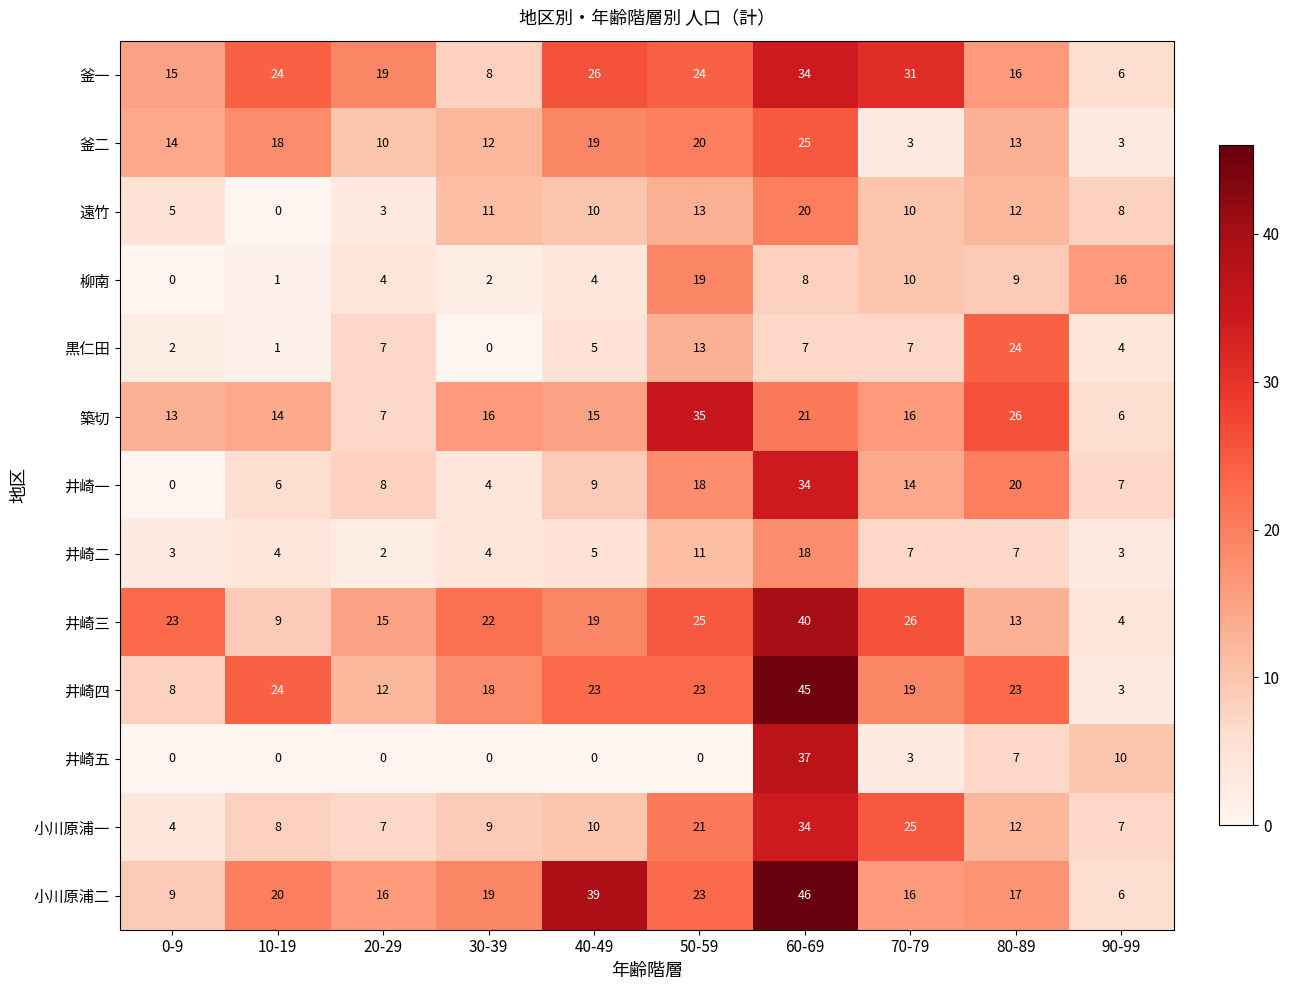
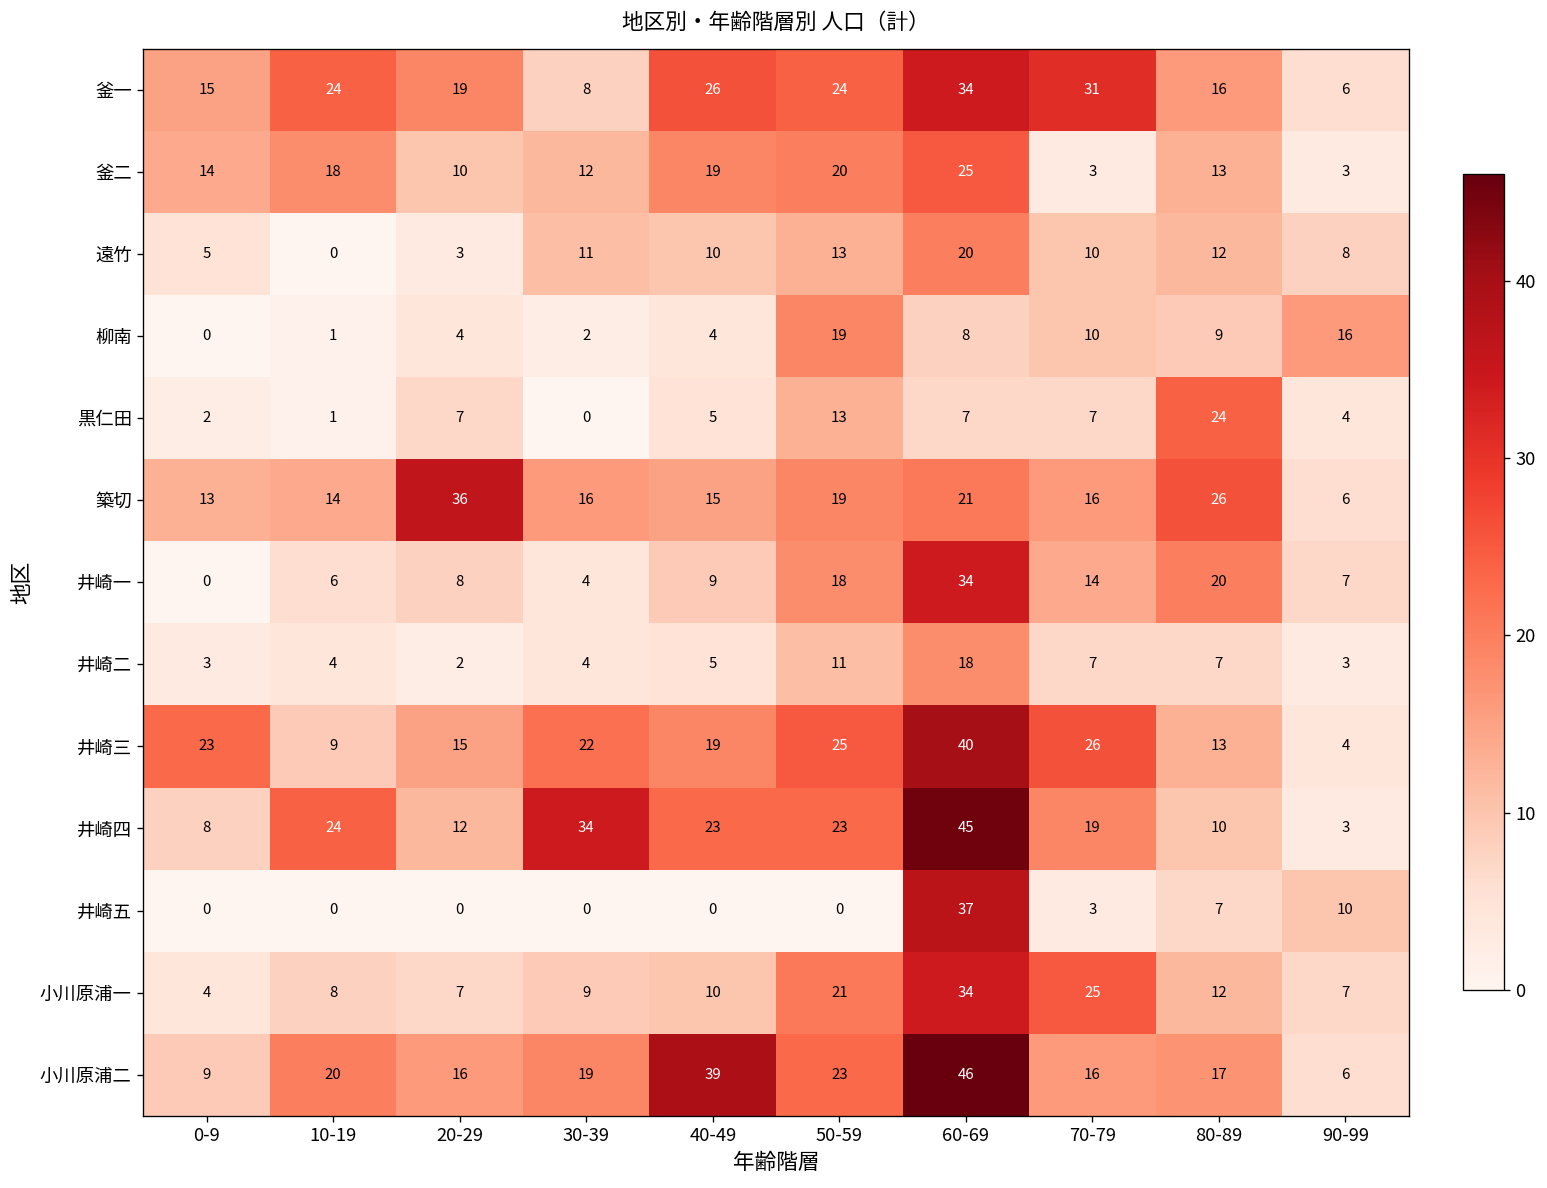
  {
    "釜一": {
      "0-9": 15,
      "10-19": 24,
      "20-29": 19,
      "30-39": 8,
      "40-49": 26,
      "50-59": 24,
      "60-69": 34,
      "70-79": 31,
      "80-89": 16,
      "90-99": 6
    },
    "釜二": {
      "0-9": 14,
      "10-19": 18,
      "20-29": 10,
      "30-39": 12,
      "40-49": 19,
      "50-59": 20,
      "60-69": 25,
      "70-79": 3,
      "80-89": 13,
      "90-99": 3
    },
    "遠竹": {
      "0-9": 5,
      "10-19": 0,
      "20-29": 3,
      "30-39": 11,
      "40-49": 10,
      "50-59": 13,
      "60-69": 20,
      "70-79": 10,
      "80-89": 12,
      "90-99": 8
    },
    "柳南": {
      "0-9": 0,
      "10-19": 1,
      "20-29": 4,
      "30-39": 2,
      "40-49": 4,
      "50-59": 19,
      "60-69": 8,
      "70-79": 10,
      "80-89": 9,
      "90-99": 16
    },
    "黒仁田": {
      "0-9": 2,
      "10-19": 1,
      "20-29": 7,
      "30-39": 0,
      "40-49": 5,
      "50-59": 13,
      "60-69": 7,
      "70-79": 7,
      "80-89": 24,
      "90-99": 4
    },
    "築切": {
      "0-9": 13,
      "10-19": 14,
-     "20-29": 7,
+     "20-29": 36,
      "30-39": 16,
      "40-49": 15,
-     "50-59": 35,
+     "50-59": 19,
      "60-69": 21,
      "70-79": 16,
      "80-89": 26,
      "90-99": 6
    },
    "井崎一": {
      "0-9": 0,
      "10-19": 6,
      "20-29": 8,
      "30-39": 4,
      "40-49": 9,
      "50-59": 18,
      "60-69": 34,
      "70-79": 14,
      "80-89": 20,
      "90-99": 7
    },
    "井崎二": {
      "0-9": 3,
      "10-19": 4,
      "20-29": 2,
      "30-39": 4,
      "40-49": 5,
      "50-59": 11,
      "60-69": 18,
      "70-79": 7,
      "80-89": 7,
      "90-99": 3
    },
    "井崎三": {
      "0-9": 23,
      "10-19": 9,
      "20-29": 15,
      "30-39": 22,
      "40-49": 19,
      "50-59": 25,
      "60-69": 40,
      "70-79": 26,
      "80-89": 13,
      "90-99": 4
    },
    "井崎四": {
      "0-9": 8,
      "10-19": 24,
      "20-29": 12,
-     "30-39": 18,
+     "30-39": 34,
      "40-49": 23,
      "50-59": 23,
      "60-69": 45,
      "70-79": 19,
-     "80-89": 23,
+     "80-89": 10,
      "90-99": 3
    },
    "井崎五": {
      "0-9": 0,
      "10-19": 0,
      "20-29": 0,
      "30-39": 0,
      "40-49": 0,
      "50-59": 0,
      "60-69": 37,
      "70-79": 3,
      "80-89": 7,
      "90-99": 10
    },
    "小川原浦一": {
      "0-9": 4,
      "10-19": 8,
      "20-29": 7,
      "30-39": 9,
      "40-49": 10,
      "50-59": 21,
      "60-69": 34,
      "70-79": 25,
      "80-89": 12,
      "90-99": 7
    },
    "小川原浦二": {
      "0-9": 9,
      "10-19": 20,
      "20-29": 16,
      "30-39": 19,
      "40-49": 39,
      "50-59": 23,
      "60-69": 46,
      "70-79": 16,
      "80-89": 17,
      "90-99": 6
    }
  }
